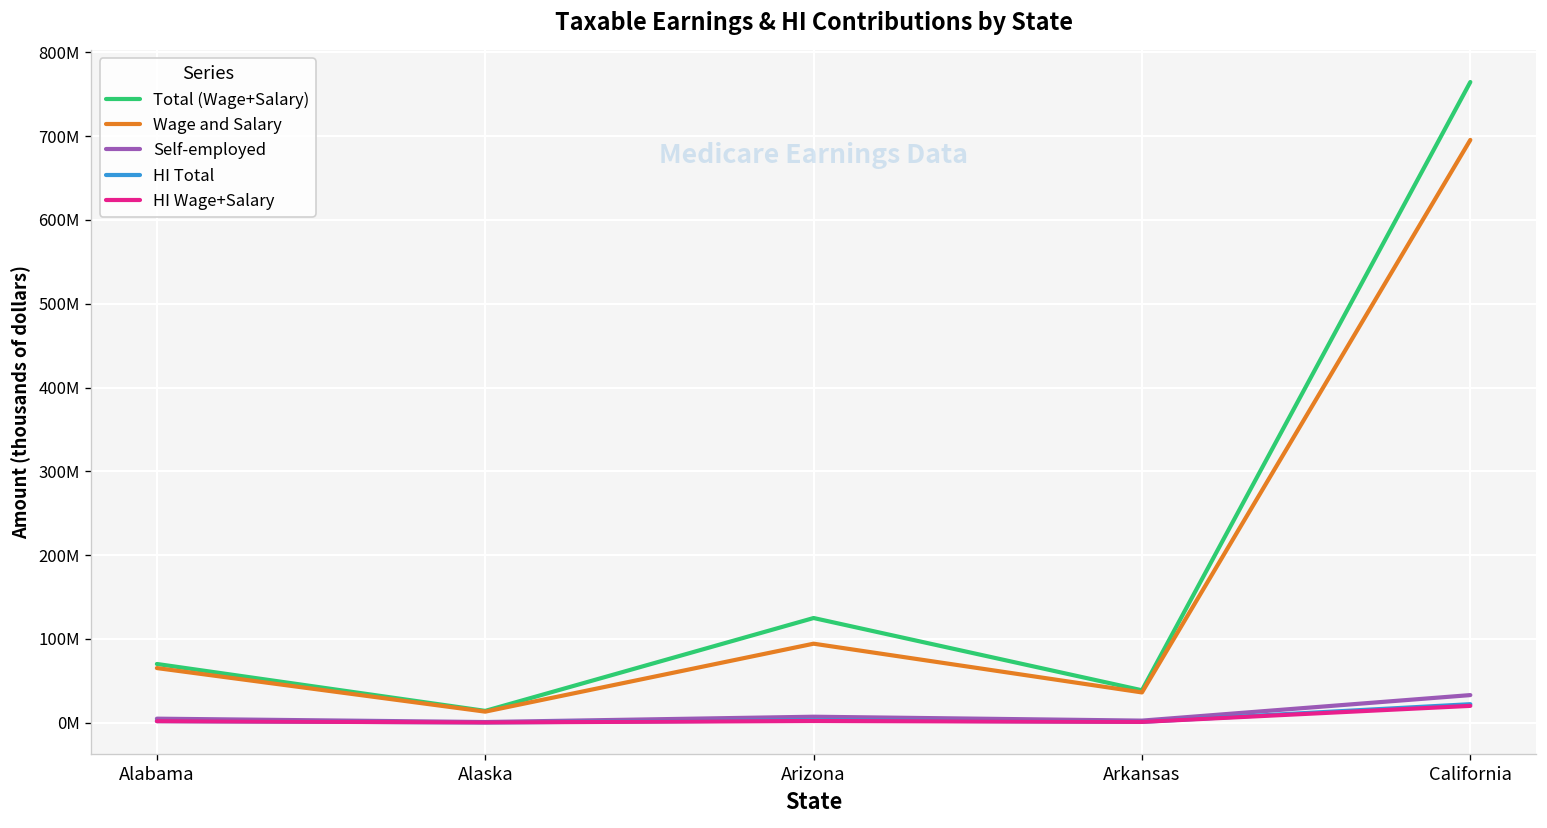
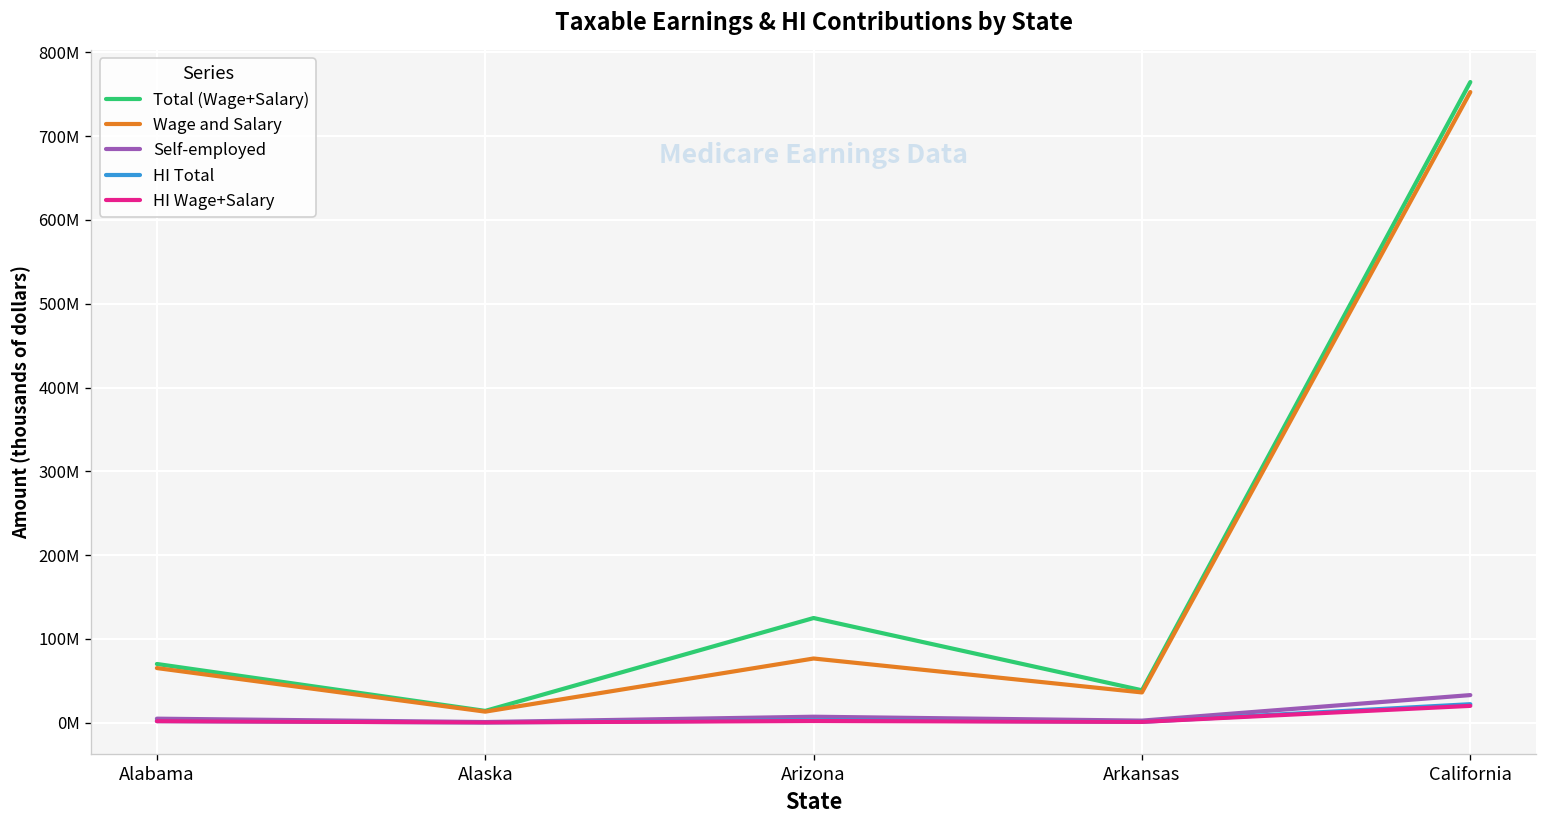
  {
    "Total (Wage+Salary)": {
      "Alabama": 70000000,
      "Arizona": 120000000,
      "California": 760000000
    },
    "Wage and Salary": {
      "Alabama": 70000000,
-     "Arizona": 90000000,
-     "California": 700000000
+     "Arizona": 80000000,
+     "California": 750000000
    },
    "Self-employed": {
      "Arizona": 10000000,
      "California": 30000000
    }
  }
